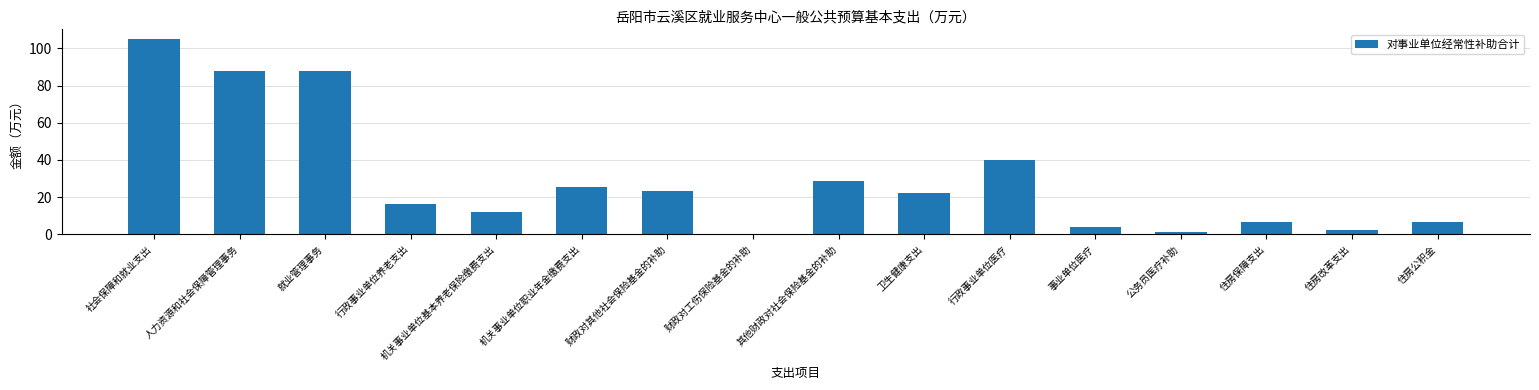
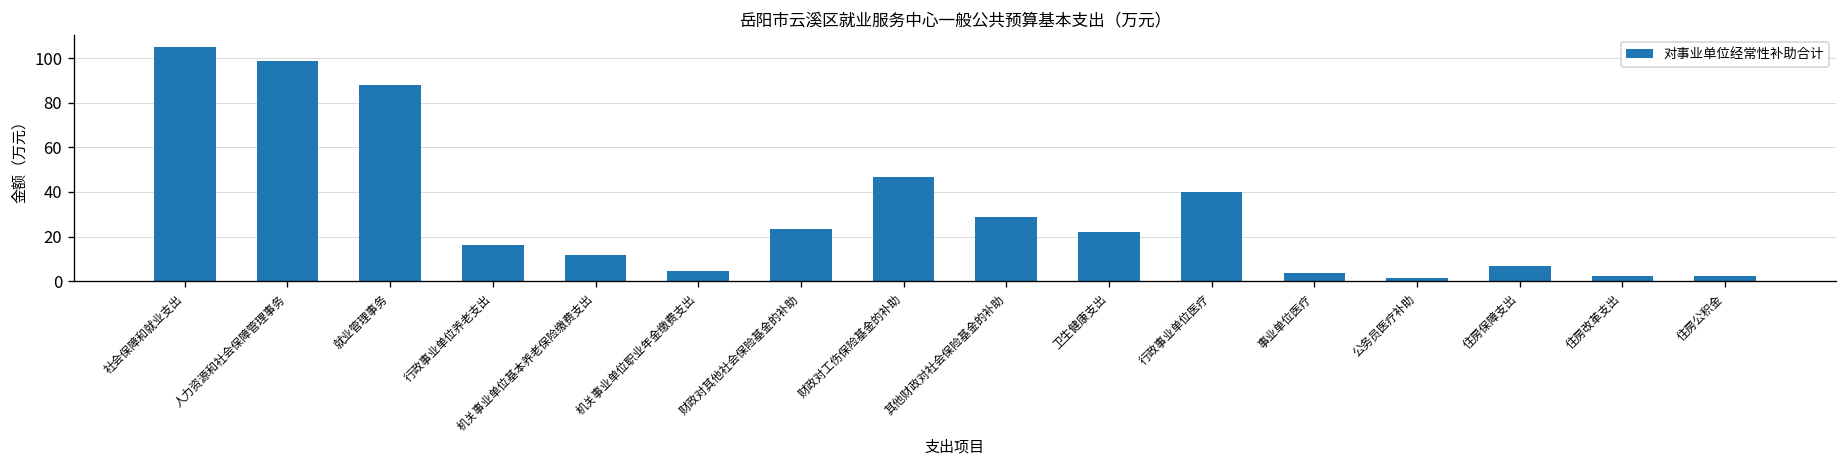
  {
    "社会保障和就业支出": 105,
-   "人力资源和社会保障管理事务": 88,
+   "人力资源和社会保障管理事务": 99,
    "就业管理事务": 88,
    "行政事业单位养老支出": 16,
    "机关事业单位基本养老保险缴费支出": 12,
-   "机关事业单位职业年金缴费支出": 25,
+   "机关事业单位职业年金缴费支出": 5,
    "财政对其他社会保险基金的补助": 23,
-   "财政对工伤保险基金的补助": 0,
+   "财政对工伤保险基金的补助": 47,
    "其他财政对社会保险基金的补助": 29,
    "卫生健康支出": 22,
    "行政事业单位医疗": 40,
    "事业单位医疗": 4,
    "公务员医疗补助": 1,
    "住房保障支出": 7,
    "住房改革支出": 2,
-   "住房公积金": 7
+   "住房公积金": 2
  }
